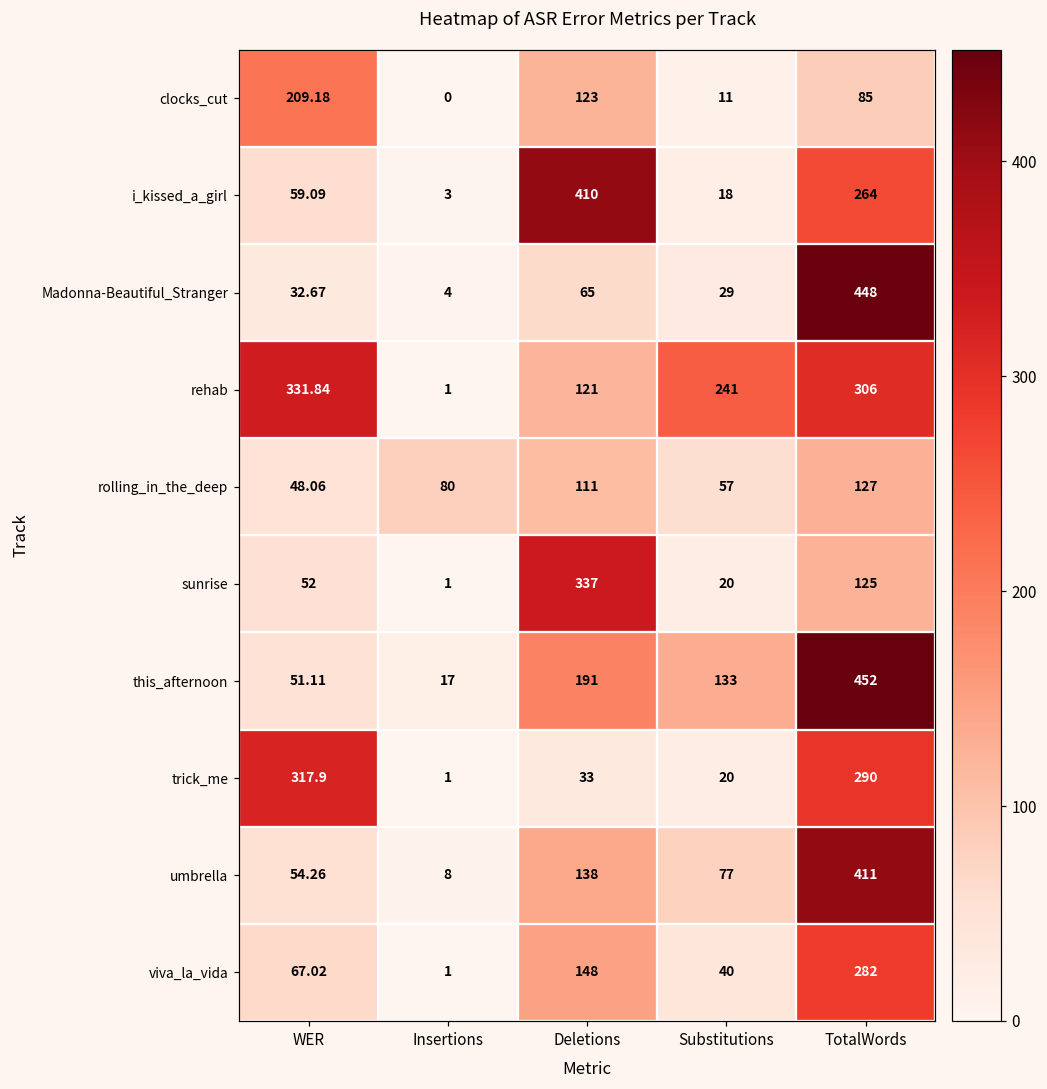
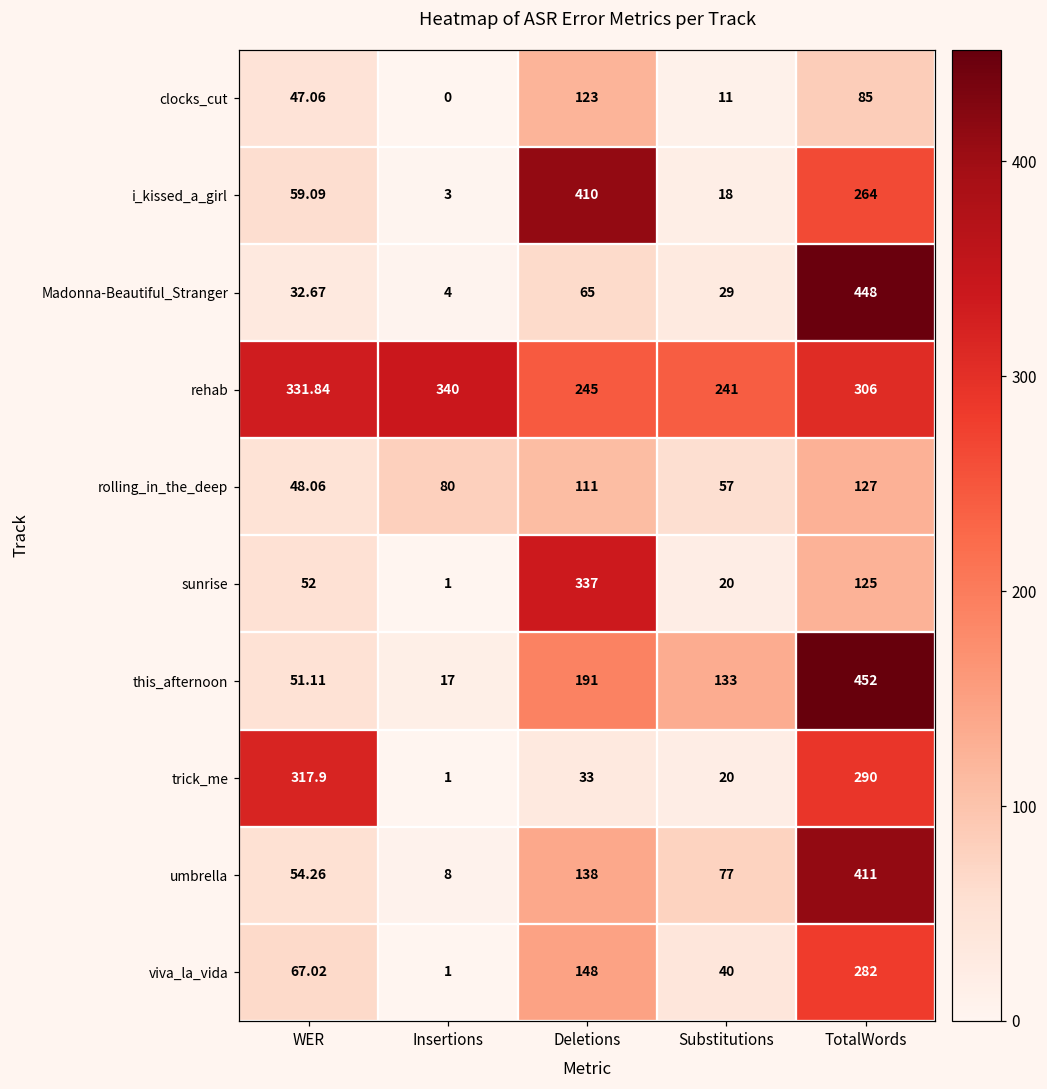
  {
    "clocks_cut": {
-     "WER": 209.18,
+     "WER": 47.06,
      "Insertions": 0,
      "Deletions": 123,
      "Substitutions": 11,
      "TotalWords": 85
    },
    "i_kissed_a_girl": {
      "WER": 59.09,
      "Insertions": 3,
      "Deletions": 410,
      "Substitutions": 18,
      "TotalWords": 264
    },
    "Madonna-Beautiful_Stranger": {
      "WER": 32.67,
      "Insertions": 4,
      "Deletions": 65,
      "Substitutions": 29,
      "TotalWords": 448
    },
    "rehab": {
      "WER": 331.84,
-     "Insertions": 1,
-     "Deletions": 121,
+     "Insertions": 340,
+     "Deletions": 245,
      "Substitutions": 241,
      "TotalWords": 306
    },
    "rolling_in_the_deep": {
      "WER": 48.06,
      "Insertions": 80,
      "Deletions": 111,
      "Substitutions": 57,
      "TotalWords": 127
    },
    "sunrise": {
      "WER": 52,
      "Insertions": 1,
      "Deletions": 337,
      "Substitutions": 20,
      "TotalWords": 125
    },
    "this_afternoon": {
      "WER": 51.11,
      "Insertions": 17,
      "Deletions": 191,
      "Substitutions": 133,
      "TotalWords": 452
    },
    "trick_me": {
      "WER": 317.9,
      "Insertions": 1,
      "Deletions": 33,
      "Substitutions": 20,
      "TotalWords": 290
    },
    "umbrella": {
      "WER": 54.26,
      "Insertions": 8,
      "Deletions": 138,
      "Substitutions": 77,
      "TotalWords": 411
    },
    "viva_la_vida": {
      "WER": 67.02,
      "Insertions": 1,
      "Deletions": 148,
      "Substitutions": 40,
      "TotalWords": 282
    }
  }
